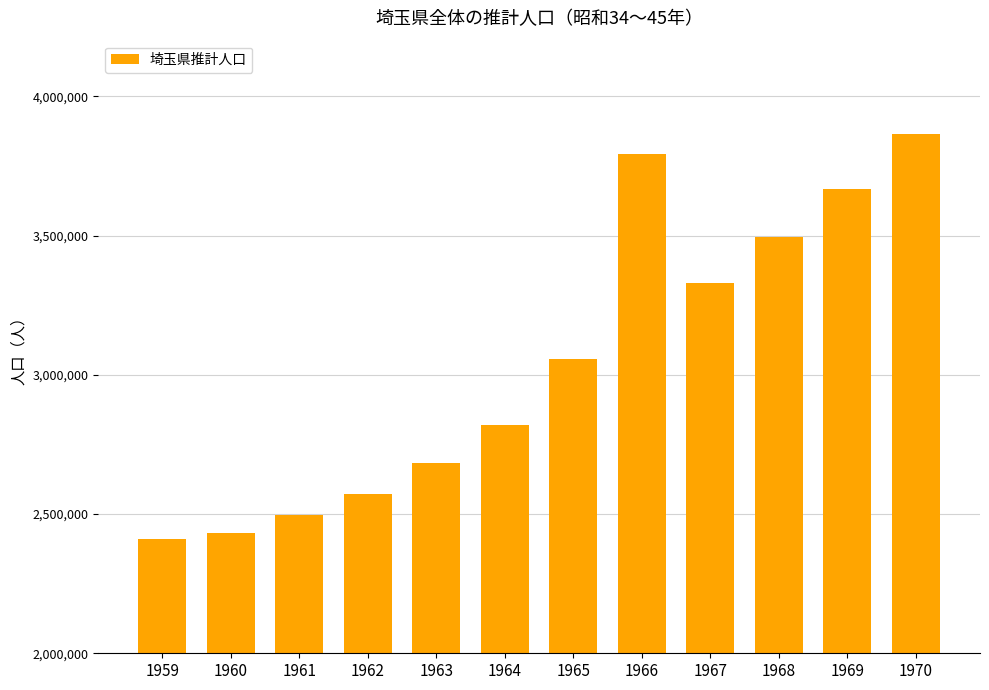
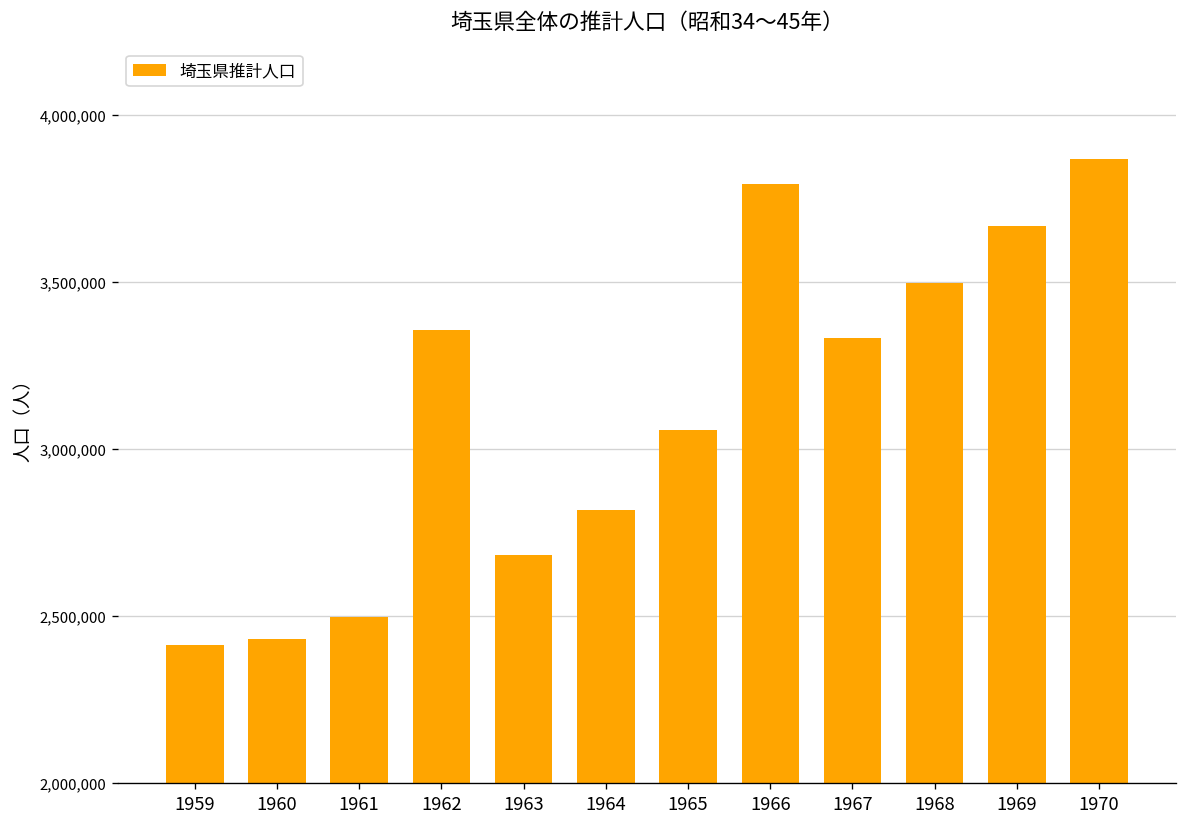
  {
    "1959": "2,410,000",
    "1960": "2,430,000",
    "1961": "2,500,000",
-   "1962": "2,570,000",
+   "1962": "3,360,000",
    "1963": "2,680,000",
    "1964": "2,820,000",
    "1965": "3,060,000",
    "1966": "3,790,000",
    "1967": "3,330,000",
    "1968": "3,500,000",
    "1969": "3,670,000",
    "1970": "3,870,000"
  }
